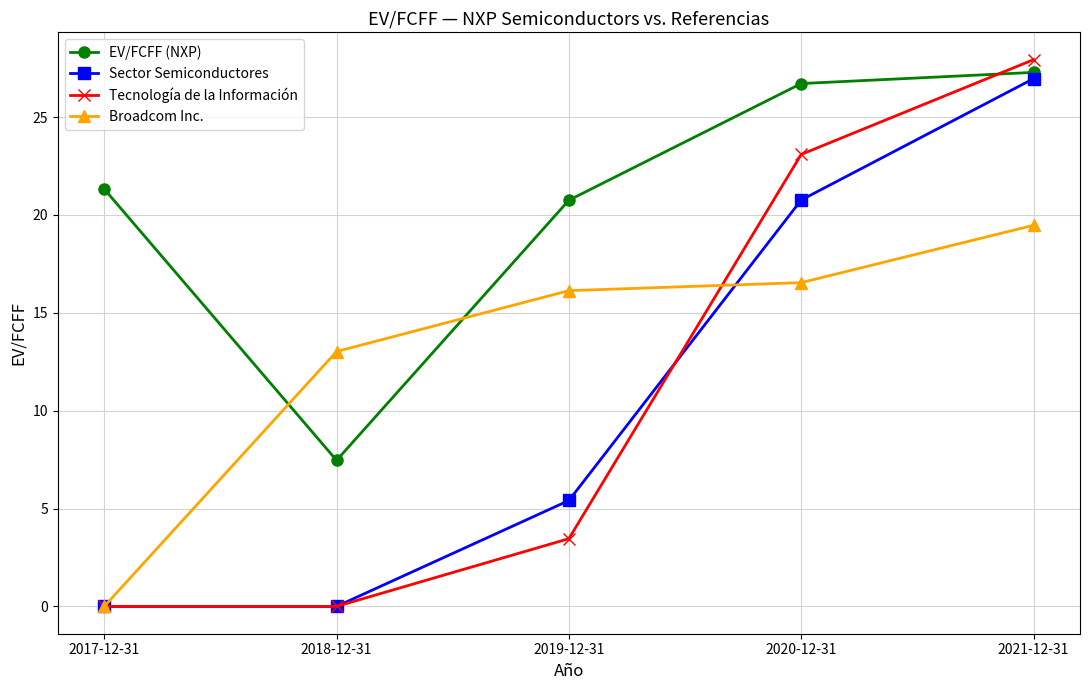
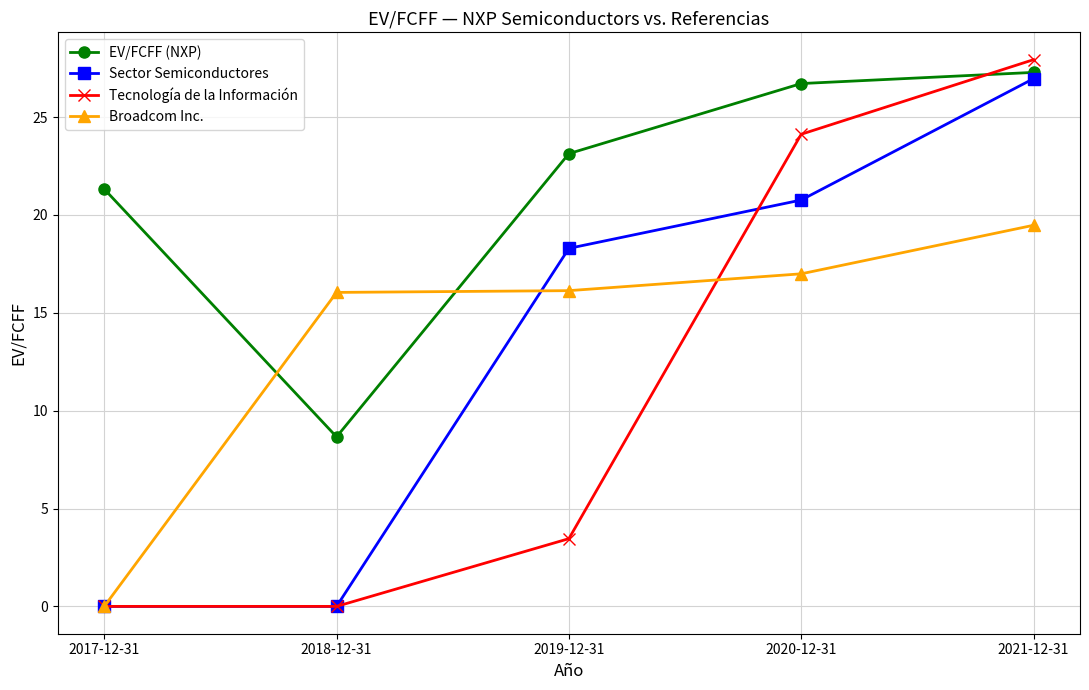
  {
    "EV/FCFF (NXP)": {
      "2017-12-31": 21.3,
-     "2018-12-31": 7.5,
-     "2019-12-31": 20.8,
+     "2018-12-31": 8.7,
+     "2019-12-31": 23.1,
      "2020-12-31": 26.7,
      "2021-12-31": 27.3
    },
    "Sector Semiconductores": {
-     "2019-12-31": 5.4,
+     "2019-12-31": 18.3,
      "2020-12-31": 20.8,
      "2021-12-31": 27.0
    },
    "Tecnología de la Información": {
      "2019-12-31": 3.5,
-     "2020-12-31": 23.1,
+     "2020-12-31": 24.1,
      "2021-12-31": 27.9
    },
    "Broadcom Inc.": {
-     "2018-12-31": 13.0,
+     "2018-12-31": 16.0,
      "2019-12-31": 16.1,
-     "2020-12-31": 16.5,
+     "2020-12-31": 17.0,
      "2021-12-31": 19.5
    }
  }
